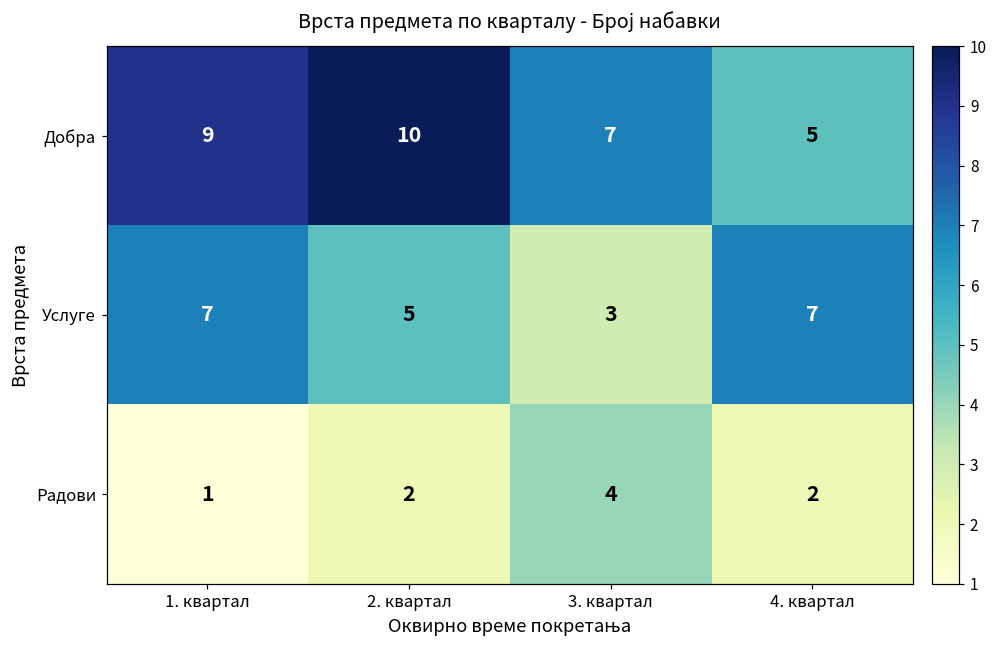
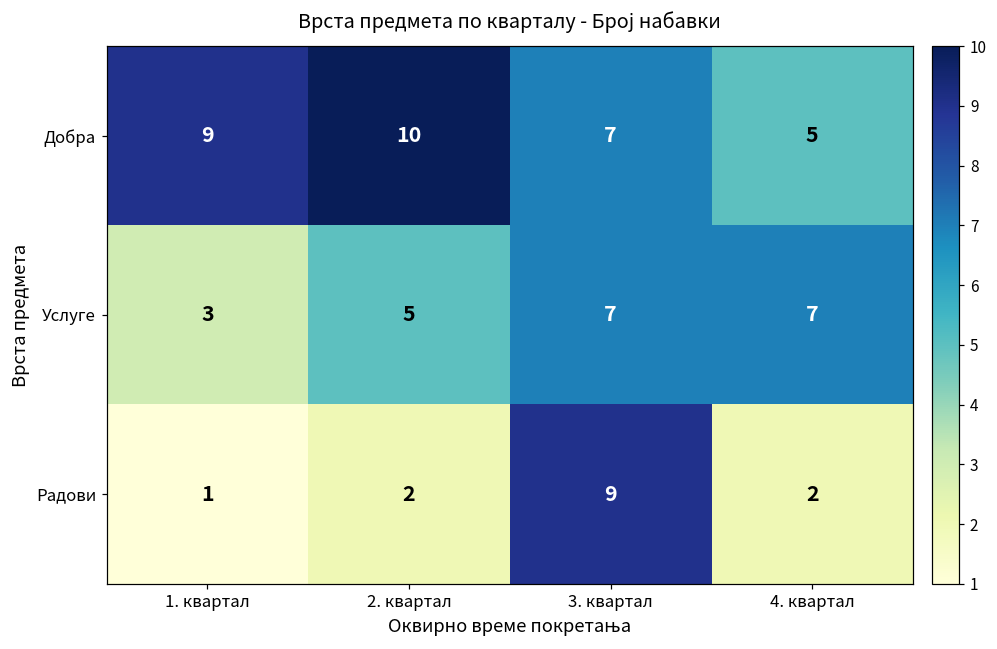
  {
    "Добра": {
      "1. квартал": 9,
      "2. квартал": 10,
      "3. квартал": 7,
      "4. квартал": 5
    },
    "Услуге": {
-     "1. квартал": 7,
+     "1. квартал": 3,
      "2. квартал": 5,
-     "3. квартал": 3,
+     "3. квартал": 7,
      "4. квартал": 7
    },
    "Радови": {
      "1. квартал": 1,
      "2. квартал": 2,
-     "3. квартал": 4,
+     "3. квартал": 9,
      "4. квартал": 2
    }
  }
